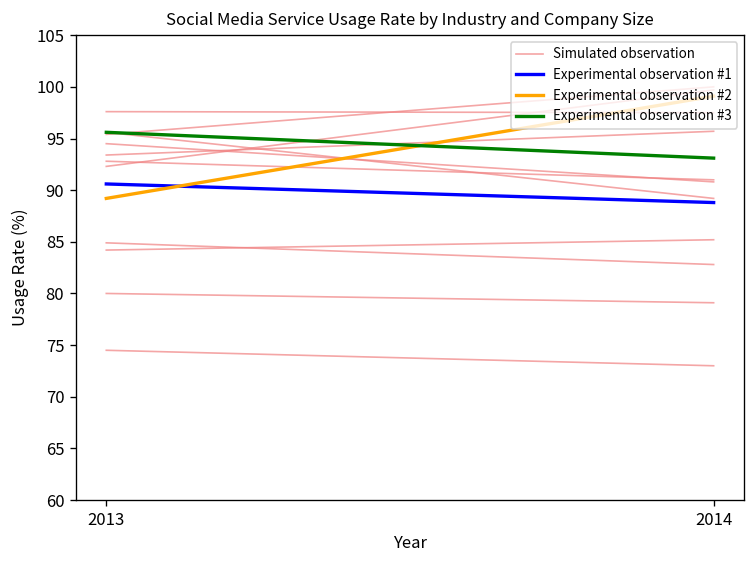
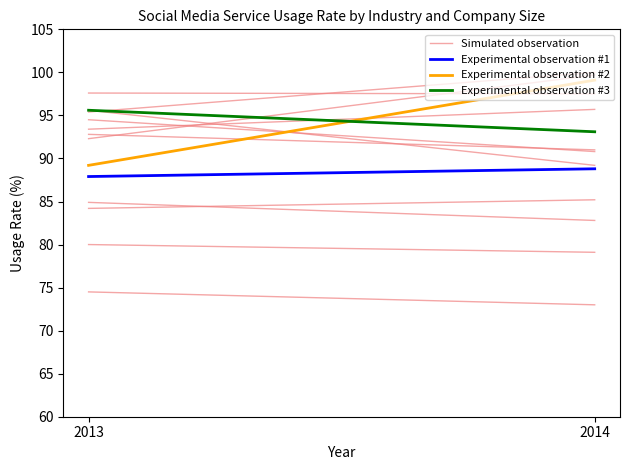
  {
    "Experimental observation #1": {
-     "2013": 91,
+     "2013": 88,
      "2014": 89
    },
    "Experimental observation #2": {
      "2013": 89
    },
    "Experimental observation #3": {
      "2014": 93
    }
  }
